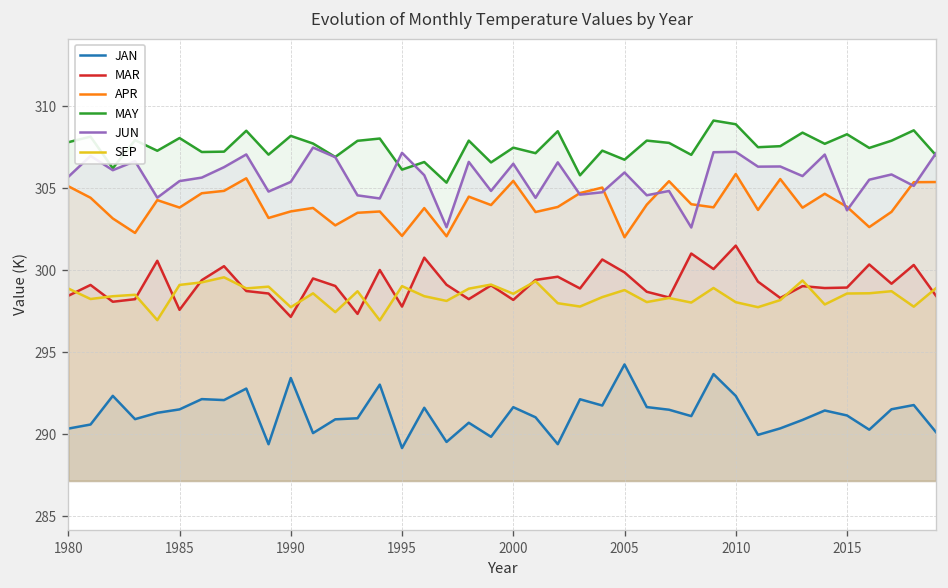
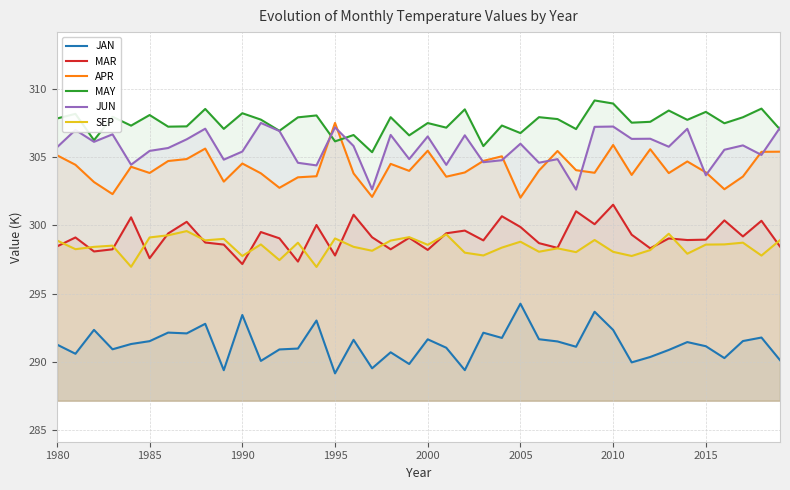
  {
    "JAN": {
-     "1980": 290.4,
+     "1980": 291.3,
      "1985": 291.5,
      "1990": 293.4,
      "1995": 289.2,
      "2000": 291.7,
      "2005": 294.3,
      "2010": 292.4,
      "2015": 291.2
    },
    "MAR": {
      "1980": 298.5,
      "1985": 297.6,
      "1990": 297.2,
      "1995": 297.8,
      "2000": 298.2,
      "2005": 299.9,
      "2010": 301.5,
      "2015": 299.0
    },
    "APR": {
      "1980": 305.1,
      "1985": 303.8,
-     "1990": 303.6,
-     "1995": 302.1,
+     "1990": 304.5,
+     "1995": 307.5,
      "2000": 305.5,
      "2005": 302.0,
      "2010": 305.9,
      "2015": 303.9
    },
    "MAY": {
      "1980": 307.8,
      "1985": 308.1,
      "1990": 308.2,
      "1995": 306.1,
      "2000": 307.5,
      "2005": 306.8,
      "2010": 308.9,
      "2015": 308.3
    },
    "JUN": {
      "1980": 305.7,
      "1985": 305.5,
      "1990": 305.4,
      "1995": 307.2,
      "2000": 306.5,
      "2005": 306.0,
      "2010": 307.2,
      "2015": 303.7
    },
    "SEP": {
      "1980": 298.9,
      "1985": 299.1,
      "1990": 297.8,
      "1995": 299.0,
      "2000": 298.6,
      "2005": 298.8,
      "2010": 298.1,
      "2015": 298.6
    }
  }
